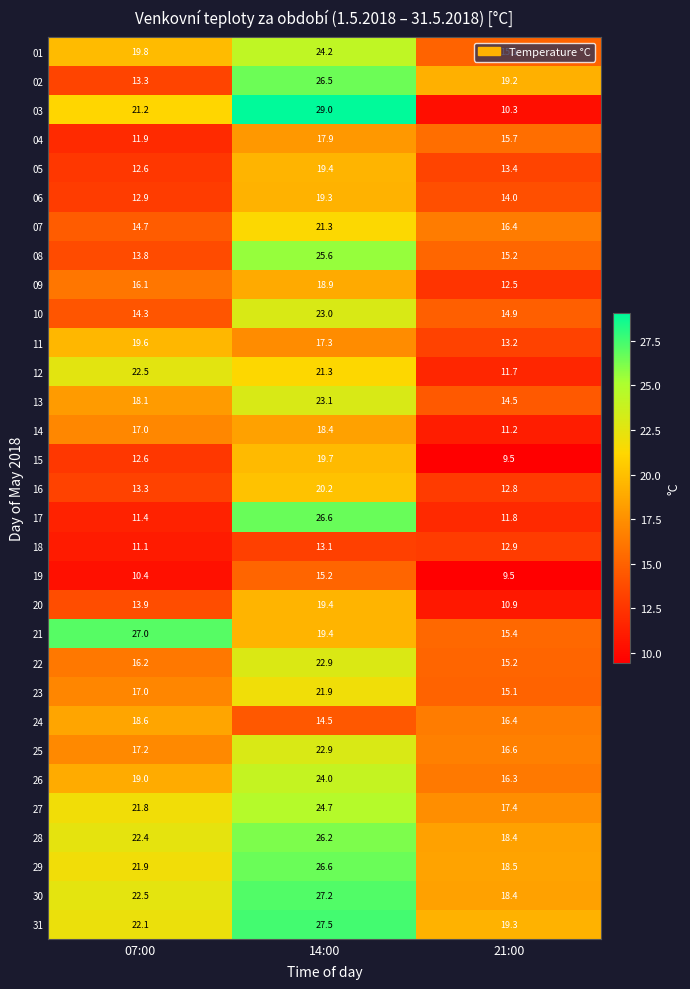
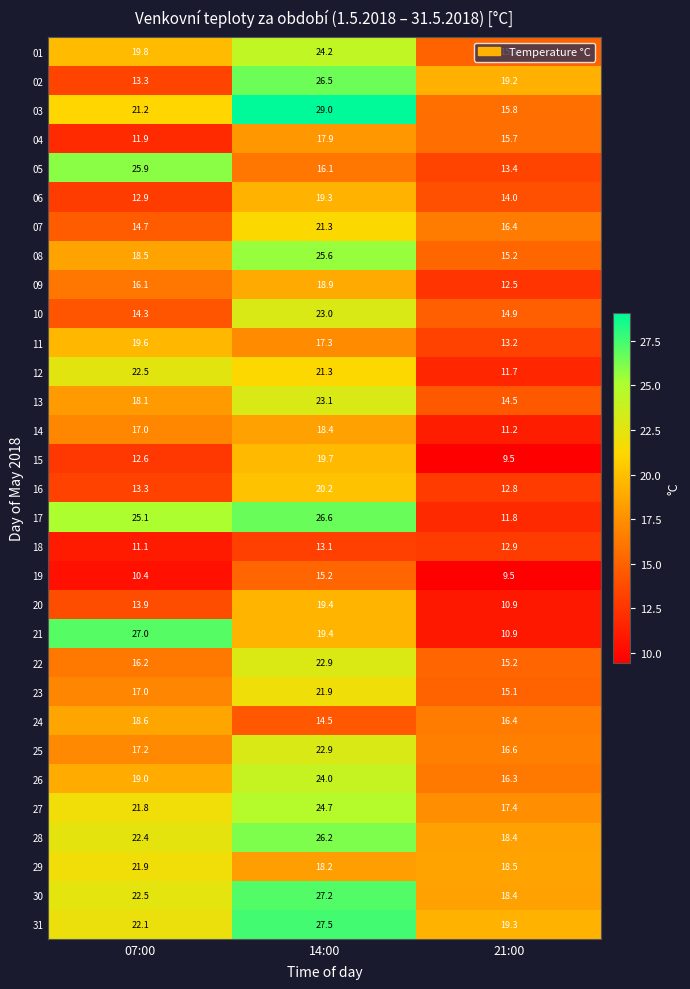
  {
    "01": {
      "07:00": 19.8,
      "14:00": 24.2
    },
    "02": {
      "07:00": 13.3,
      "14:00": 26.5,
      "21:00": 19.2
    },
    "03": {
      "07:00": 21.2,
      "14:00": 29.0,
-     "21:00": 10.3
+     "21:00": 15.8
    },
    "04": {
      "07:00": 11.9,
      "14:00": 17.9,
      "21:00": 15.7
    },
    "05": {
-     "07:00": 12.6,
-     "14:00": 19.4,
+     "07:00": 25.9,
+     "14:00": 16.1,
      "21:00": 13.4
    },
    "06": {
      "07:00": 12.9,
      "14:00": 19.3,
      "21:00": 14.0
    },
    "07": {
      "07:00": 14.7,
      "14:00": 21.3,
      "21:00": 16.4
    },
    "08": {
-     "07:00": 13.8,
+     "07:00": 18.5,
      "14:00": 25.6,
      "21:00": 15.2
    },
    "09": {
      "07:00": 16.1,
      "14:00": 18.9,
      "21:00": 12.5
    },
    "10": {
      "07:00": 14.3,
      "14:00": 23.0,
      "21:00": 14.9
    },
    "11": {
      "07:00": 19.6,
      "14:00": 17.3,
      "21:00": 13.2
    },
    "12": {
      "07:00": 22.5,
      "14:00": 21.3,
      "21:00": 11.7
    },
    "13": {
      "07:00": 18.1,
      "14:00": 23.1,
      "21:00": 14.5
    },
    "14": {
      "07:00": 17.0,
      "14:00": 18.4,
      "21:00": 11.2
    },
    "15": {
      "07:00": 12.6,
      "14:00": 19.7,
      "21:00": 9.5
    },
    "16": {
      "07:00": 13.3,
      "14:00": 20.2,
      "21:00": 12.8
    },
    "17": {
-     "07:00": 11.4,
+     "07:00": 25.1,
      "14:00": 26.6,
      "21:00": 11.8
    },
    "18": {
      "07:00": 11.1,
      "14:00": 13.1,
      "21:00": 12.9
    },
    "19": {
      "07:00": 10.4,
      "14:00": 15.2,
      "21:00": 9.5
    },
    "20": {
      "07:00": 13.9,
      "14:00": 19.4,
      "21:00": 10.9
    },
    "21": {
      "07:00": 27.0,
      "14:00": 19.4,
-     "21:00": 15.4
+     "21:00": 10.9
    },
    "22": {
      "07:00": 16.2,
      "14:00": 22.9,
      "21:00": 15.2
    },
    "23": {
      "07:00": 17.0,
      "14:00": 21.9,
      "21:00": 15.1
    },
    "24": {
      "07:00": 18.6,
      "14:00": 14.5,
      "21:00": 16.4
    },
    "25": {
      "07:00": 17.2,
      "14:00": 22.9,
      "21:00": 16.6
    },
    "26": {
      "07:00": 19.0,
      "14:00": 24.0,
      "21:00": 16.3
    },
    "27": {
      "07:00": 21.8,
      "14:00": 24.7,
      "21:00": 17.4
    },
    "28": {
      "07:00": 22.4,
      "14:00": 26.2,
      "21:00": 18.4
    },
    "29": {
      "07:00": 21.9,
-     "14:00": 26.6,
+     "14:00": 18.2,
      "21:00": 18.5
    },
    "30": {
      "07:00": 22.5,
      "14:00": 27.2,
      "21:00": 18.4
    },
    "31": {
      "07:00": 22.1,
      "14:00": 27.5,
      "21:00": 19.3
    }
  }
